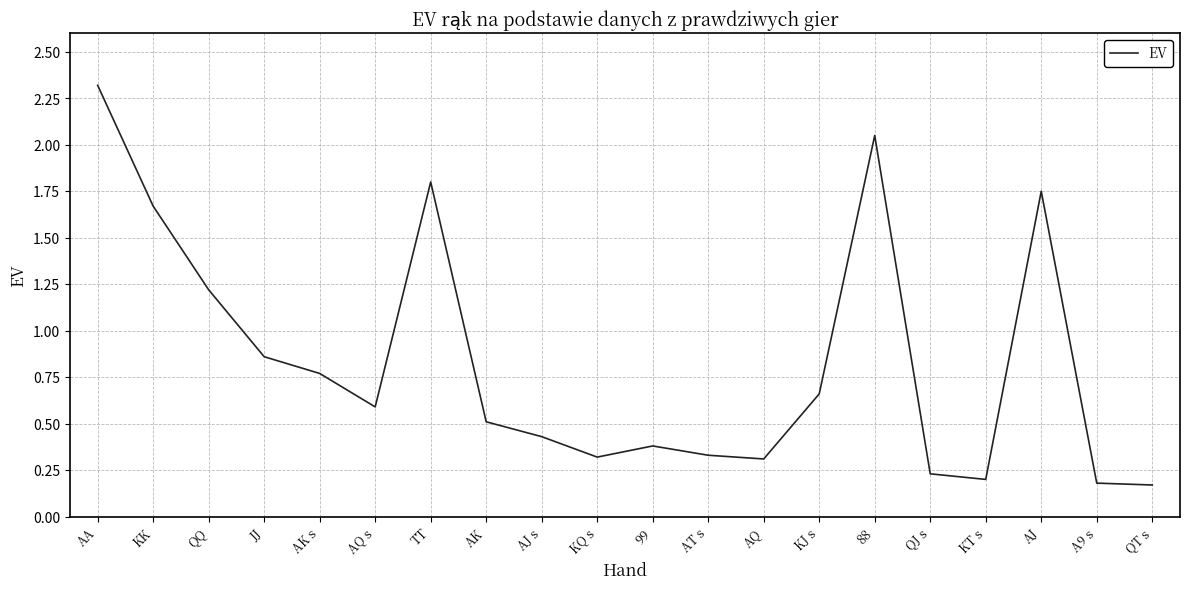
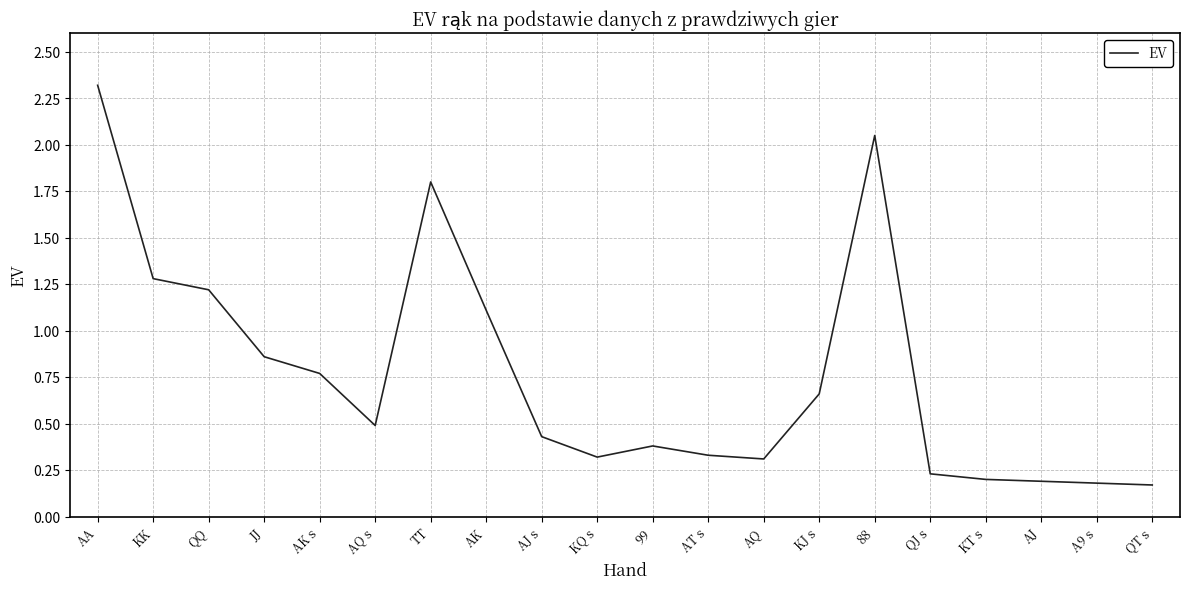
  {
    "AA": 2.32,
-   "KK": 1.67,
+   "KK": 1.28,
    "QQ": 1.22,
    "JJ": 0.86,
    "AK s": 0.77,
-   "AQ s": 0.59,
+   "AQ s": 0.49,
    "TT": 1.80,
-   "AK": 0.51,
+   "AK": 1.11,
    "AJ s": 0.43,
    "KQ s": 0.32,
    "99": 0.38,
    "AT s": 0.33,
    "AQ": 0.31,
    "KJ s": 0.66,
    "88": 2.05,
    "QJ s": 0.23,
    "KT s": 0.20,
-   "AJ": 1.75,
+   "AJ": 0.19,
    "A9 s": 0.18,
    "QT s": 0.17
  }
